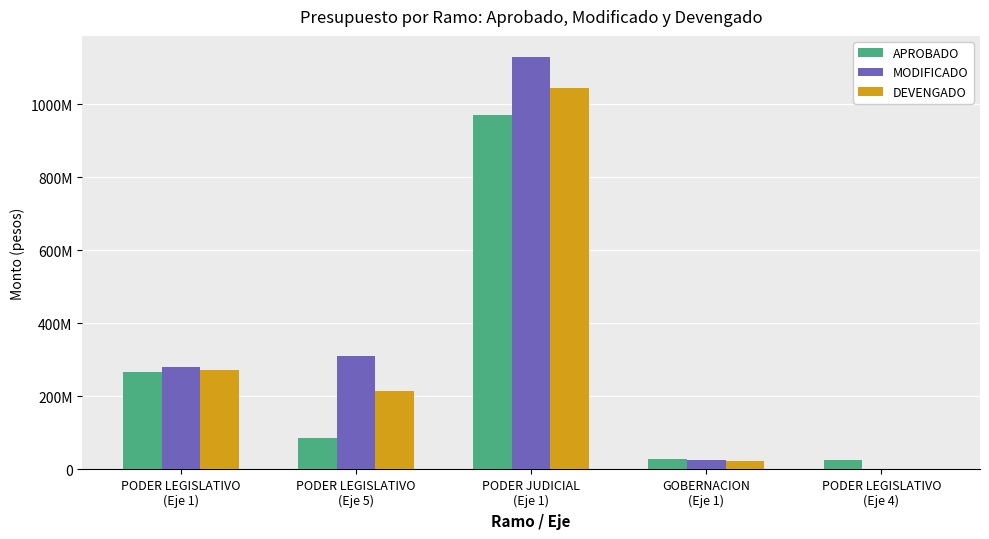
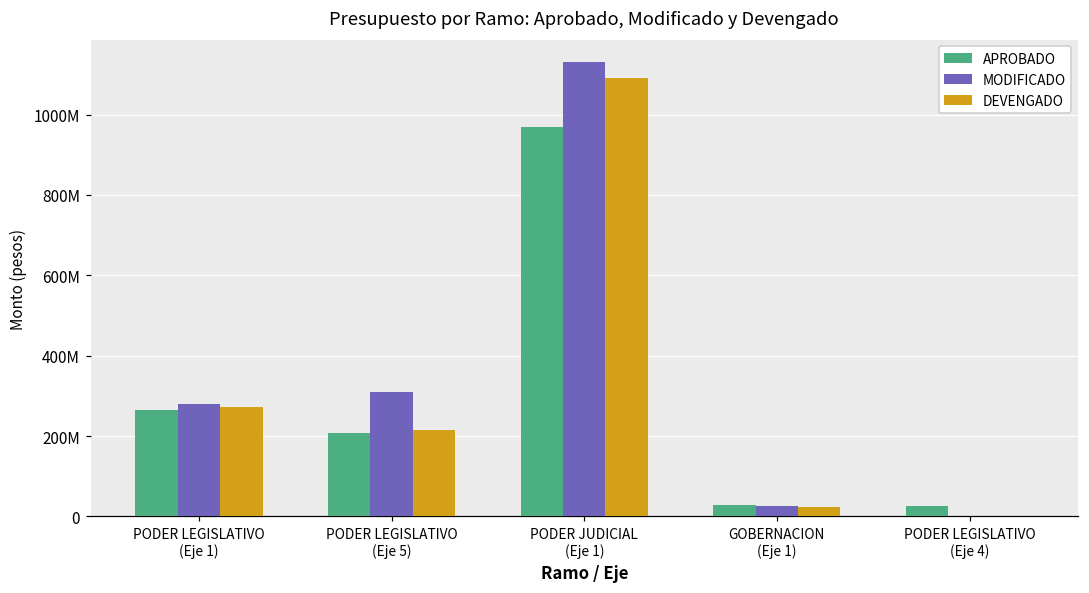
  {
    "APROBADO": {
      "PODER LEGISLATIVO (Eje 1)": 270000000,
-     "PODER LEGISLATIVO (Eje 5)": 80000000,
+     "PODER LEGISLATIVO (Eje 5)": 210000000,
      "PODER JUDICIAL (Eje 1)": 970000000,
      "GOBERNACION (Eje 1)": 30000000,
      "PODER LEGISLATIVO (Eje 4)": 30000000
    },
    "MODIFICADO": {
      "PODER LEGISLATIVO (Eje 1)": 280000000,
      "PODER LEGISLATIVO (Eje 5)": 310000000,
      "PODER JUDICIAL (Eje 1)": 1130000000,
      "GOBERNACION (Eje 1)": 30000000
    },
    "DEVENGADO": {
      "PODER LEGISLATIVO (Eje 1)": 270000000,
      "PODER LEGISLATIVO (Eje 5)": 210000000,
-     "PODER JUDICIAL (Eje 1)": 1040000000,
+     "PODER JUDICIAL (Eje 1)": 1090000000,
      "GOBERNACION (Eje 1)": 20000000
    }
  }
